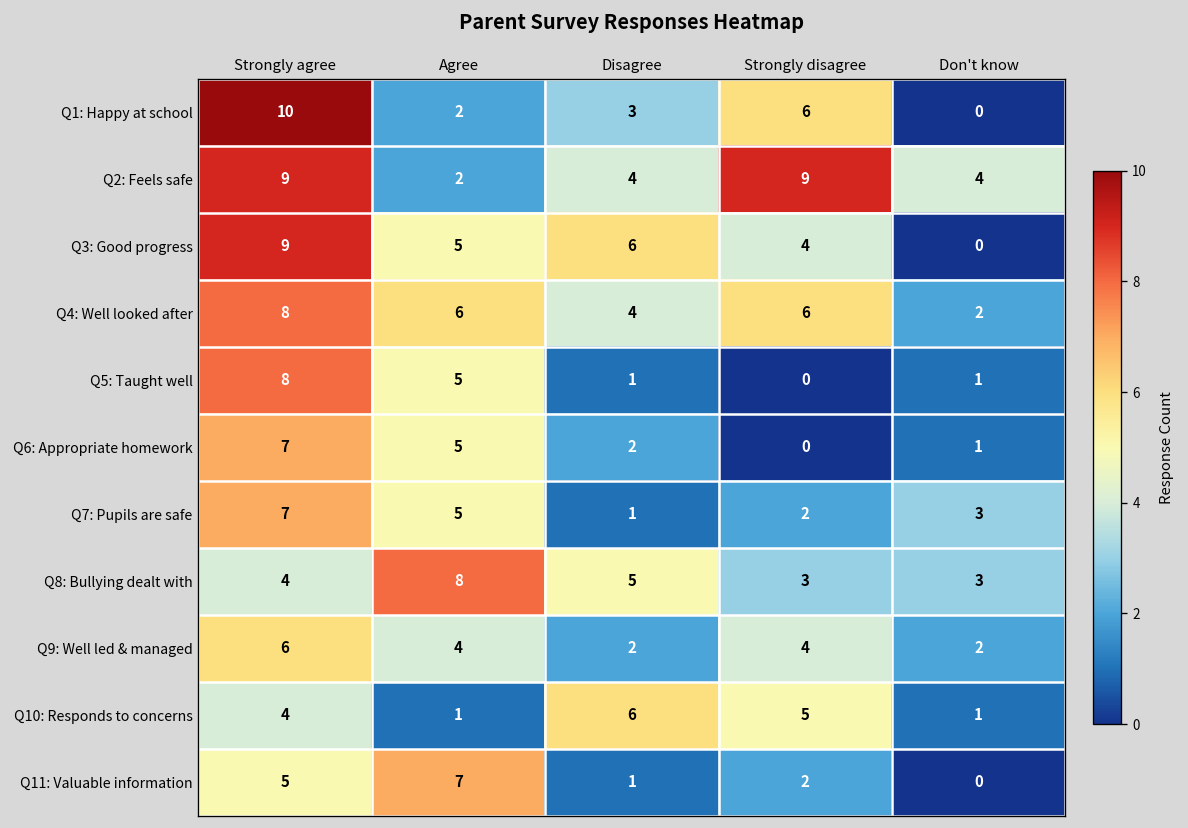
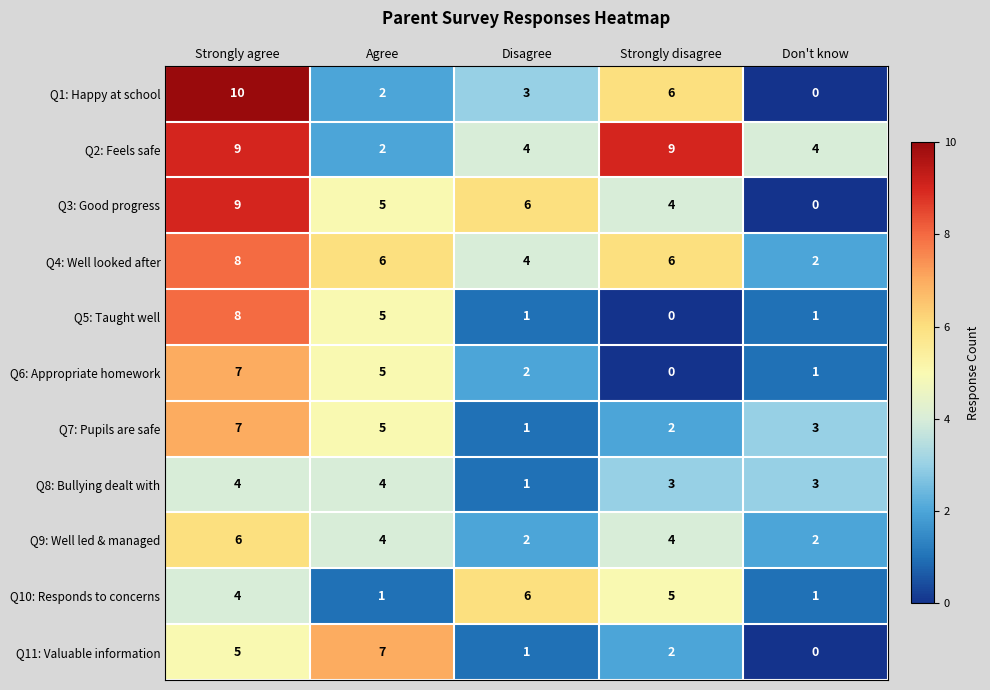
  {
    "Q1: Happy at school": {
      "Strongly agree": 10,
      "Agree": 2,
      "Disagree": 3,
      "Strongly disagree": 6,
      "Don't know": 0
    },
    "Q2: Feels safe": {
      "Strongly agree": 9,
      "Agree": 2,
      "Disagree": 4,
      "Strongly disagree": 9,
      "Don't know": 4
    },
    "Q3: Good progress": {
      "Strongly agree": 9,
      "Agree": 5,
      "Disagree": 6,
      "Strongly disagree": 4,
      "Don't know": 0
    },
    "Q4: Well looked after": {
      "Strongly agree": 8,
      "Agree": 6,
      "Disagree": 4,
      "Strongly disagree": 6,
      "Don't know": 2
    },
    "Q5: Taught well": {
      "Strongly agree": 8,
      "Agree": 5,
      "Disagree": 1,
      "Strongly disagree": 0,
      "Don't know": 1
    },
    "Q6: Appropriate homework": {
      "Strongly agree": 7,
      "Agree": 5,
      "Disagree": 2,
      "Strongly disagree": 0,
      "Don't know": 1
    },
    "Q7: Pupils are safe": {
      "Strongly agree": 7,
      "Agree": 5,
      "Disagree": 1,
      "Strongly disagree": 2,
      "Don't know": 3
    },
    "Q8: Bullying dealt with": {
      "Strongly agree": 4,
-     "Agree": 8,
-     "Disagree": 5,
+     "Agree": 4,
+     "Disagree": 1,
      "Strongly disagree": 3,
      "Don't know": 3
    },
    "Q9: Well led & managed": {
      "Strongly agree": 6,
      "Agree": 4,
      "Disagree": 2,
      "Strongly disagree": 4,
      "Don't know": 2
    },
    "Q10: Responds to concerns": {
      "Strongly agree": 4,
      "Agree": 1,
      "Disagree": 6,
      "Strongly disagree": 5,
      "Don't know": 1
    },
    "Q11: Valuable information": {
      "Strongly agree": 5,
      "Agree": 7,
      "Disagree": 1,
      "Strongly disagree": 2,
      "Don't know": 0
    }
  }
